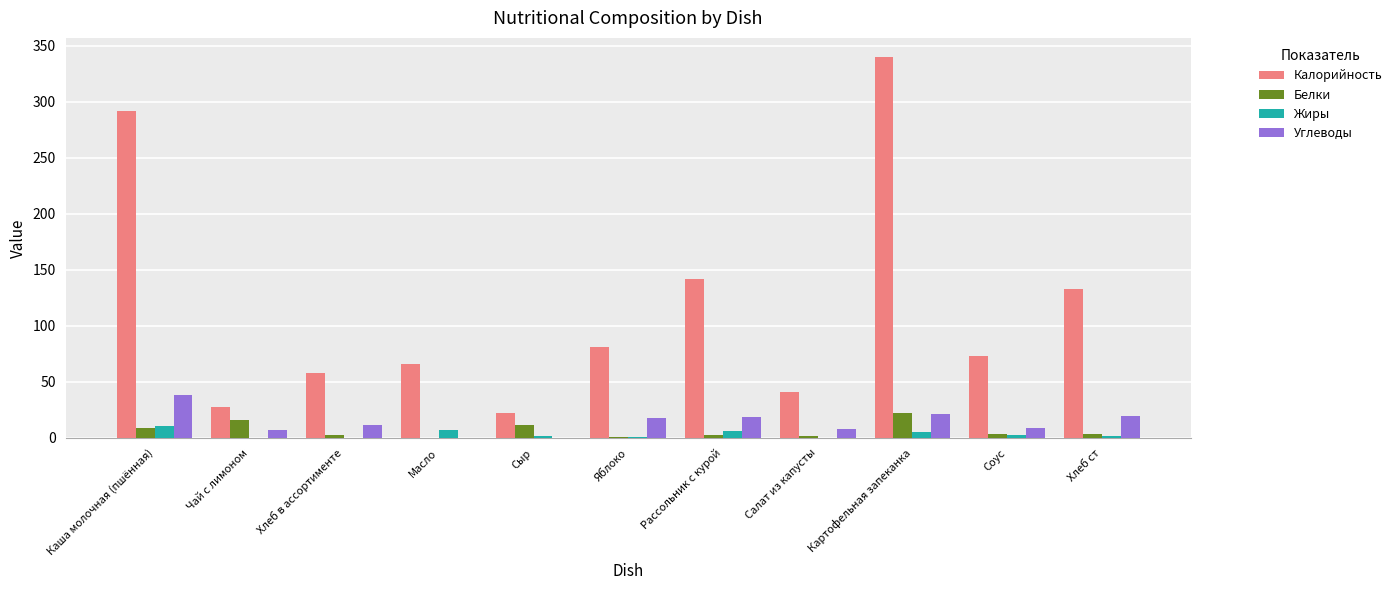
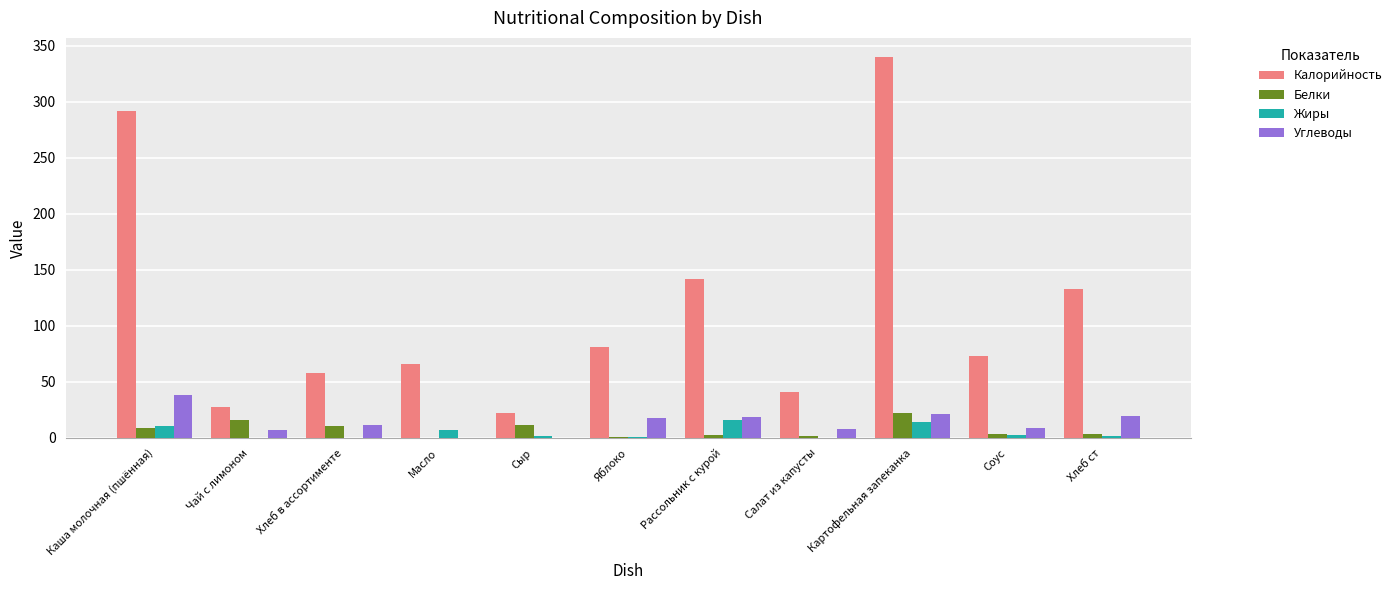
  {
    "Калорийность": {
      "Каша молочная (пшённая)": 292,
      "Чай с лимоном": 28,
      "Хлеб в ассортименте": 58,
      "Масло": 66,
      "Сыр": 22,
      "Яблоко": 81,
      "Рассольник с курой": 142,
      "Салат из капусты": 41,
      "Картофельная запеканка": 340,
      "Соус": 74,
      "Хлеб ст": 133
    },
    "Белки": {
      "Каша молочная (пшённая)": 9,
      "Чай с лимоном": 16,
-     "Хлеб в ассортименте": 2,
+     "Хлеб в ассортименте": 11,
      "Сыр": 12,
      "Рассольник с курой": 2,
      "Картофельная запеканка": 22,
      "Соус": 3,
      "Хлеб ст": 4
    },
    "Жиры": {
      "Каша молочная (пшённая)": 11,
      "Чай с лимоном": 0,
      "Хлеб в ассортименте": 0,
      "Масло": 7,
-     "Рассольник с курой": 6,
+     "Рассольник с курой": 16,
      "Салат из капусты": 0,
-     "Картофельная запеканка": 5,
+     "Картофельная запеканка": 14,
      "Соус": 3
    },
    "Углеводы": {
      "Каша молочная (пшённая)": 39,
      "Чай с лимоном": 7,
      "Хлеб в ассортименте": 12,
      "Сыр": 0,
      "Яблоко": 18,
      "Рассольник с курой": 19,
      "Салат из капусты": 8,
      "Картофельная запеканка": 21,
      "Соус": 9,
      "Хлеб ст": 20
    }
  }
